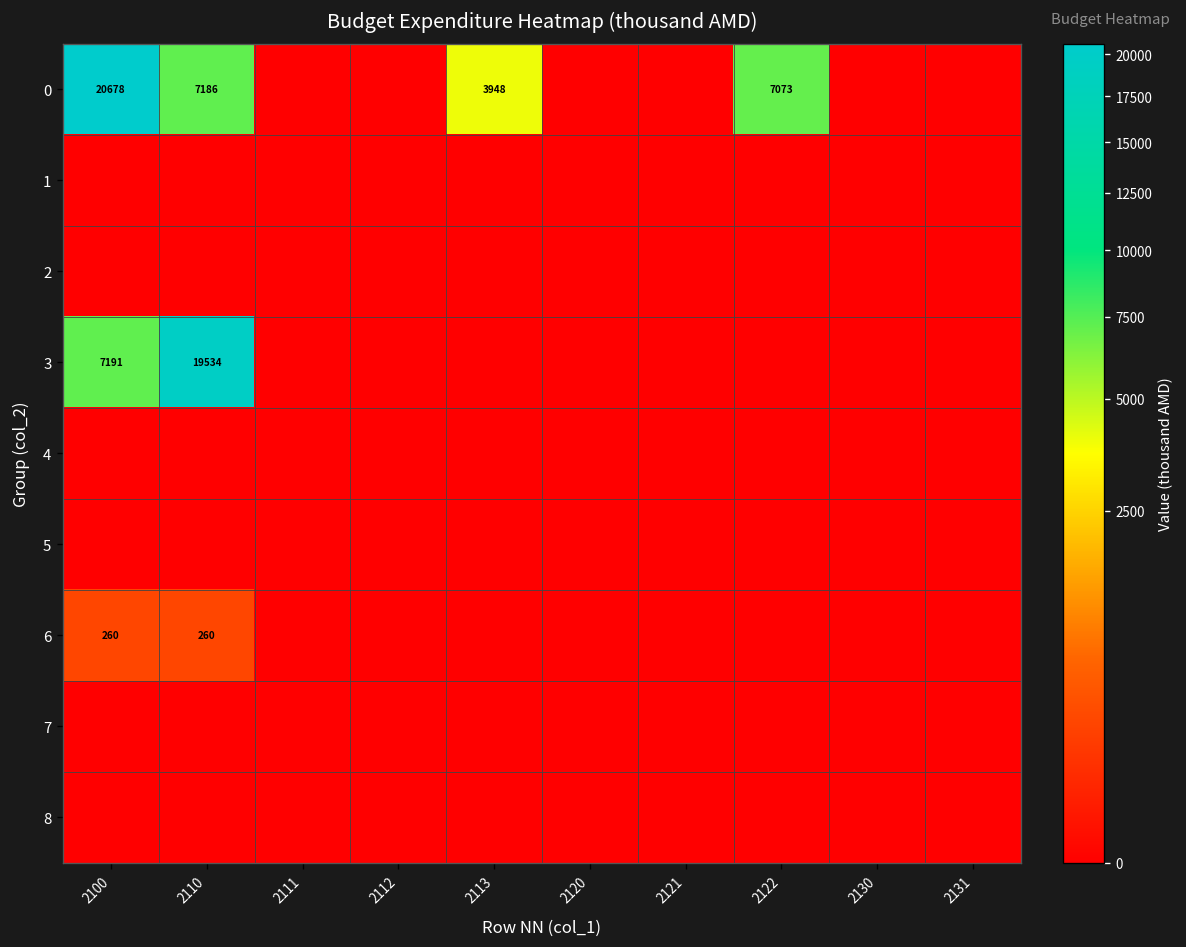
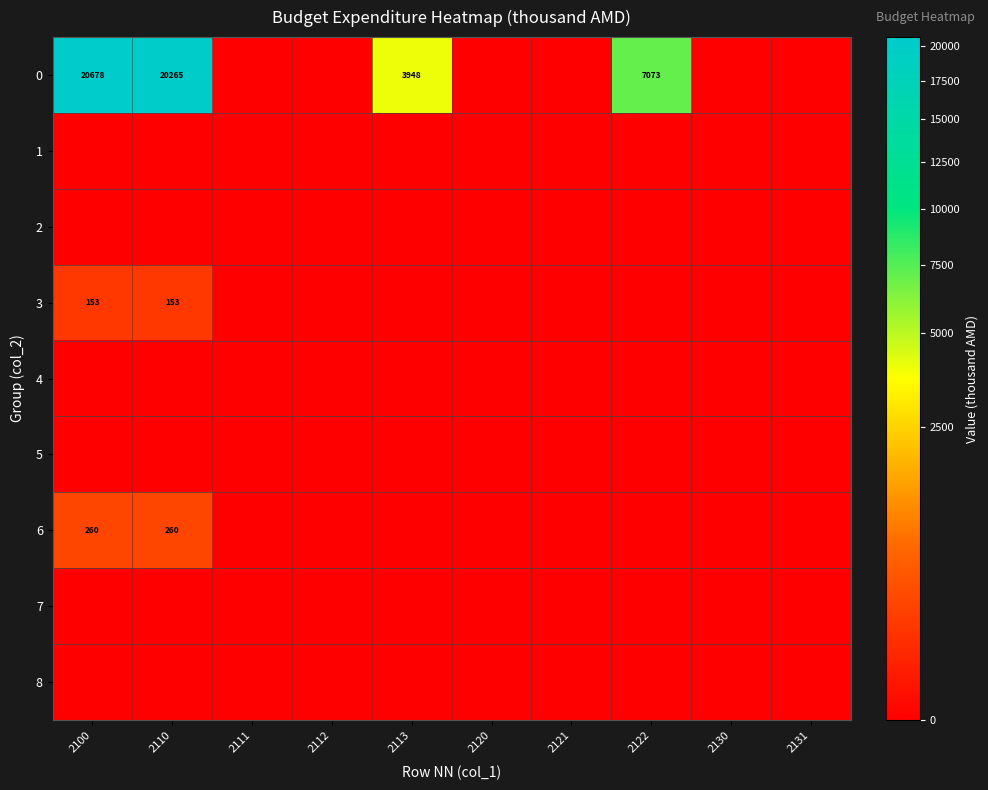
  {
    "0": {
      "2100": 20678,
-     "2110": 7186,
+     "2110": 20265,
      "2113": 3948,
      "2122": 7073
    },
    "3": {
-     "2100": 7191,
-     "2110": 19534
+     "2100": 153,
+     "2110": 153
    },
    "6": {
      "2100": 260,
      "2110": 260
    }
  }
